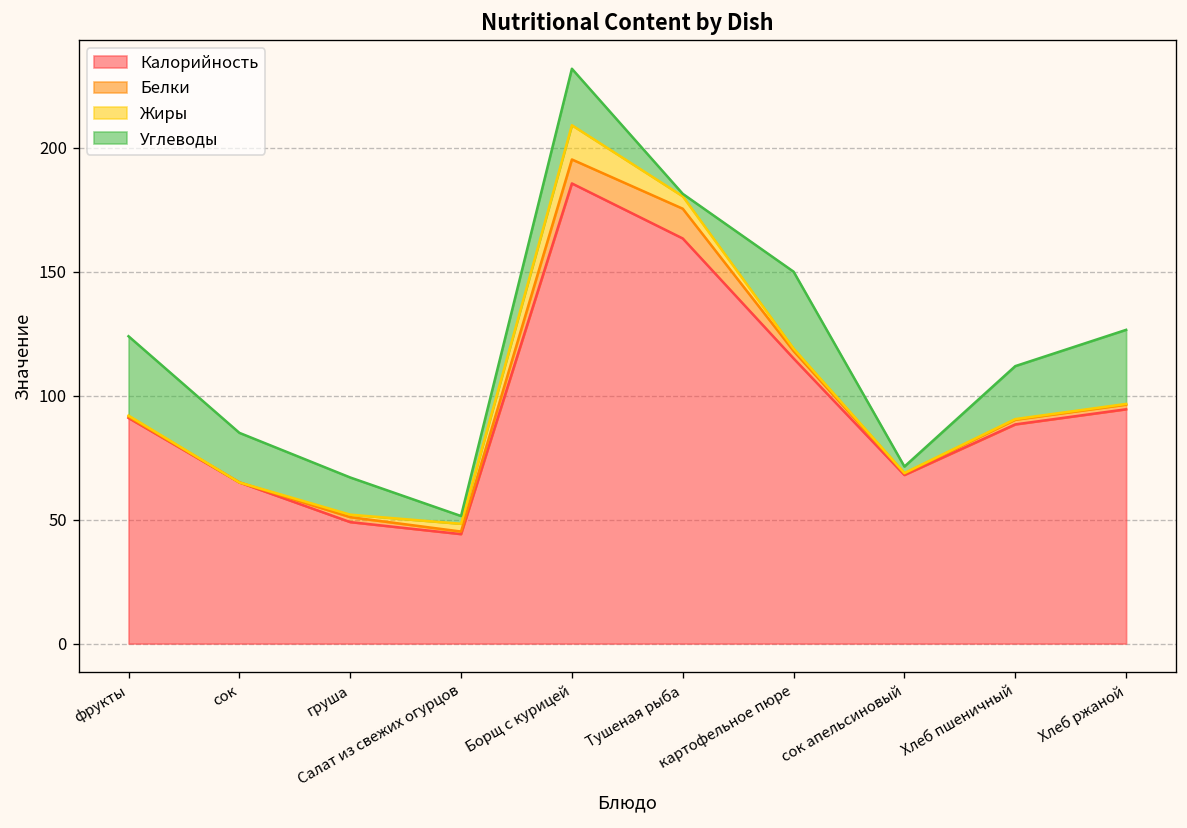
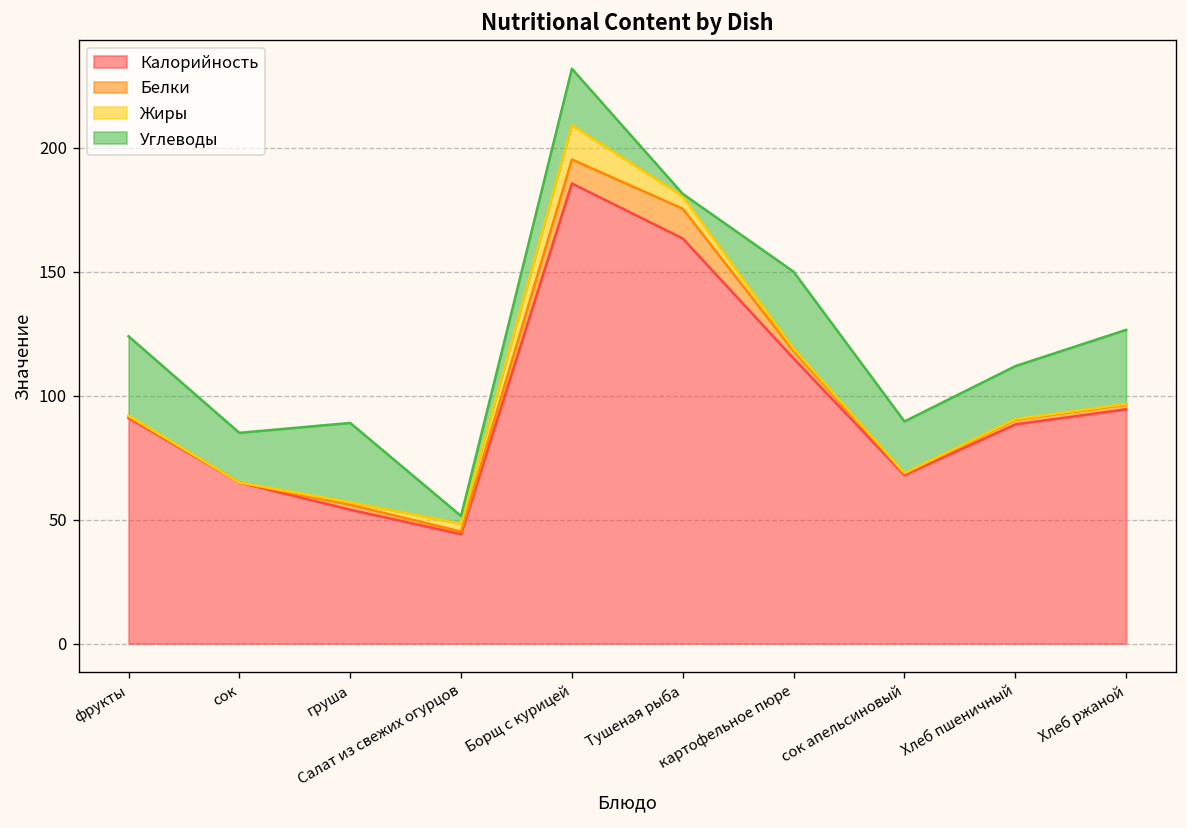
  {
    "Калорийность": {
-     "груша": 49,
+     "груша": 54,
      "Борщ с курицей": 186,
      "Тушеная рыба": 163,
      "картофельное пюре": 115,
      "Хлеб пшеничный": 88,
      "Хлеб ржаной": 95
    },
    "Углеводы": {
      "фрукты": 32,
      "сок": 20,
-     "груша": 15,
+     "груша": 32,
      "Салат из свежих огурцов": 3,
      "Борщ с курицей": 23,
      "картофельное пюре": 31,
-     "сок апельсиновый": 3,
+     "сок апельсиновый": 21,
      "Хлеб пшеничный": 21,
      "Хлеб ржаной": 30
    }
  }
